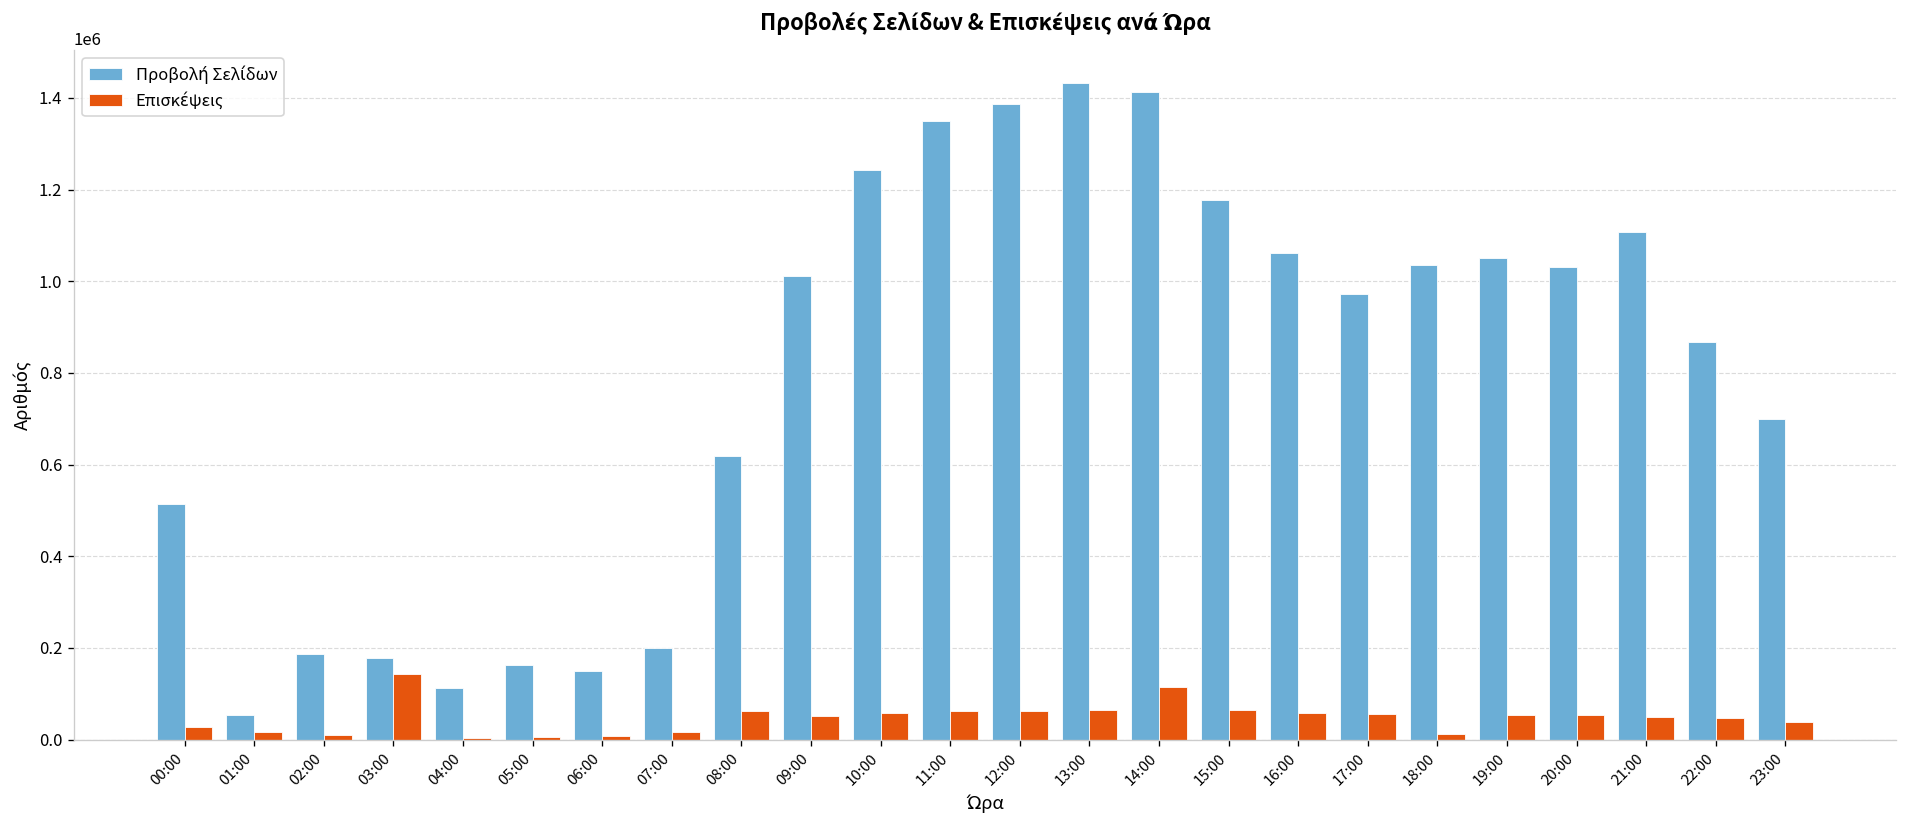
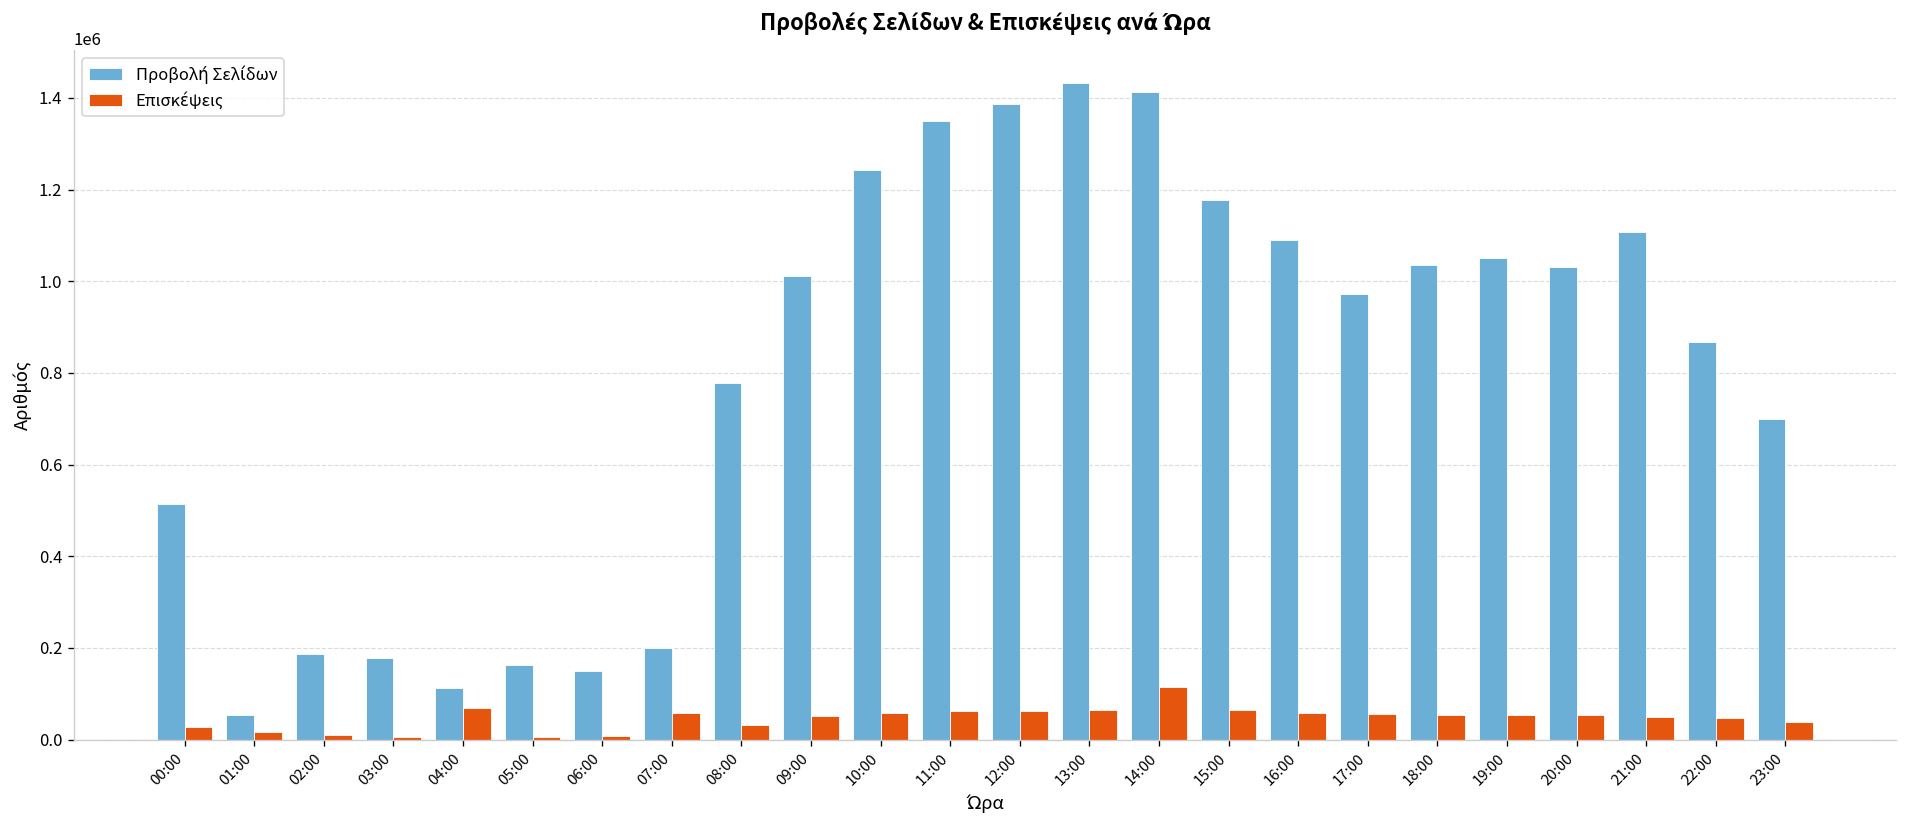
  {
    "Προβολή Σελίδων": {
      "00:00": 510000,
      "01:00": 50000,
      "02:00": 190000,
      "03:00": 180000,
      "04:00": 110000,
      "05:00": 160000,
      "06:00": 150000,
      "07:00": 200000,
-     "08:00": 620000,
+     "08:00": 780000,
      "09:00": 1010000,
      "10:00": 1240000,
      "11:00": 1350000,
      "12:00": 1390000,
      "13:00": 1430000,
      "14:00": 1410000,
      "15:00": 1180000,
-     "16:00": 1060000,
+     "16:00": 1090000,
      "17:00": 970000,
      "18:00": 1040000,
      "19:00": 1050000,
      "20:00": 1030000,
      "21:00": 1110000,
      "22:00": 870000,
      "23:00": 700000
    },
    "Επισκέψεις": {
      "00:00": 30000,
      "01:00": 20000,
      "02:00": 10000,
-     "03:00": 140000,
-     "04:00": 0,
+     "03:00": 10000,
+     "04:00": 70000,
      "06:00": 10000,
-     "07:00": 20000,
-     "08:00": 60000,
+     "07:00": 60000,
+     "08:00": 30000,
      "09:00": 50000,
      "10:00": 60000,
      "11:00": 60000,
      "12:00": 60000,
      "13:00": 60000,
      "14:00": 110000,
      "15:00": 60000,
      "16:00": 60000,
      "17:00": 50000,
-     "18:00": 10000,
+     "18:00": 50000,
      "19:00": 50000,
      "20:00": 50000,
      "21:00": 50000,
      "22:00": 50000,
      "23:00": 40000
    }
  }
